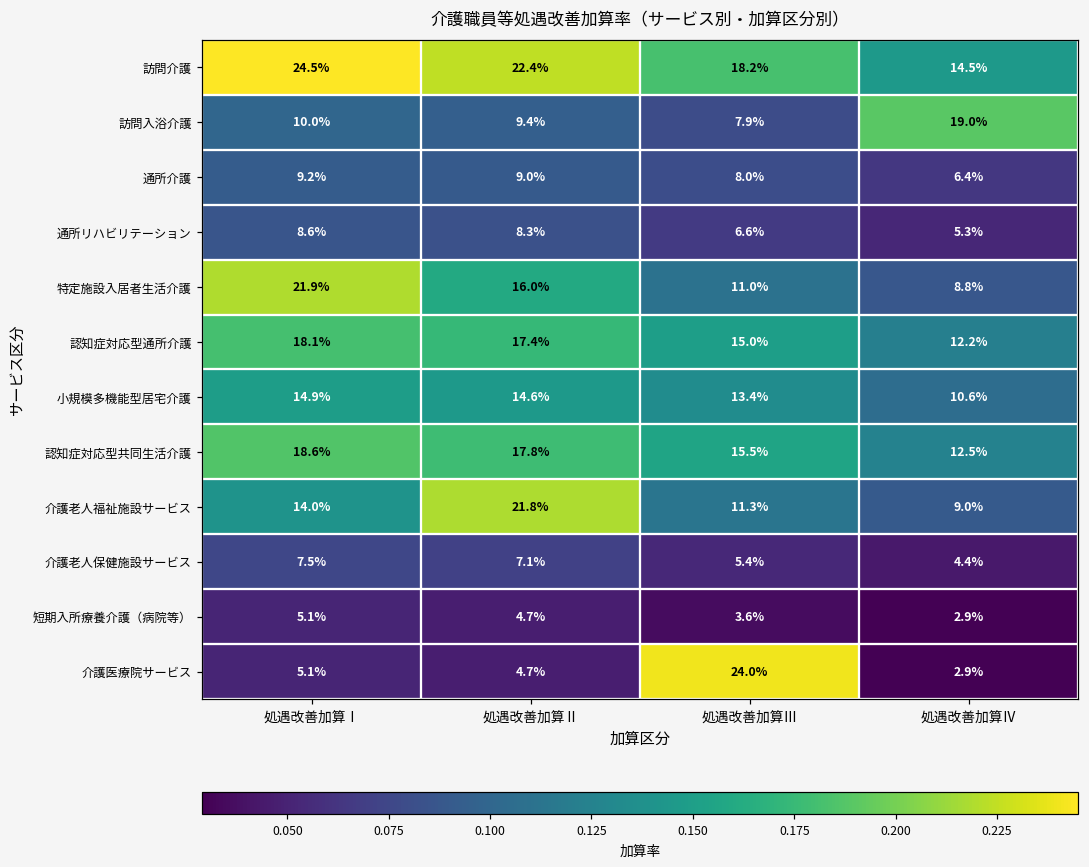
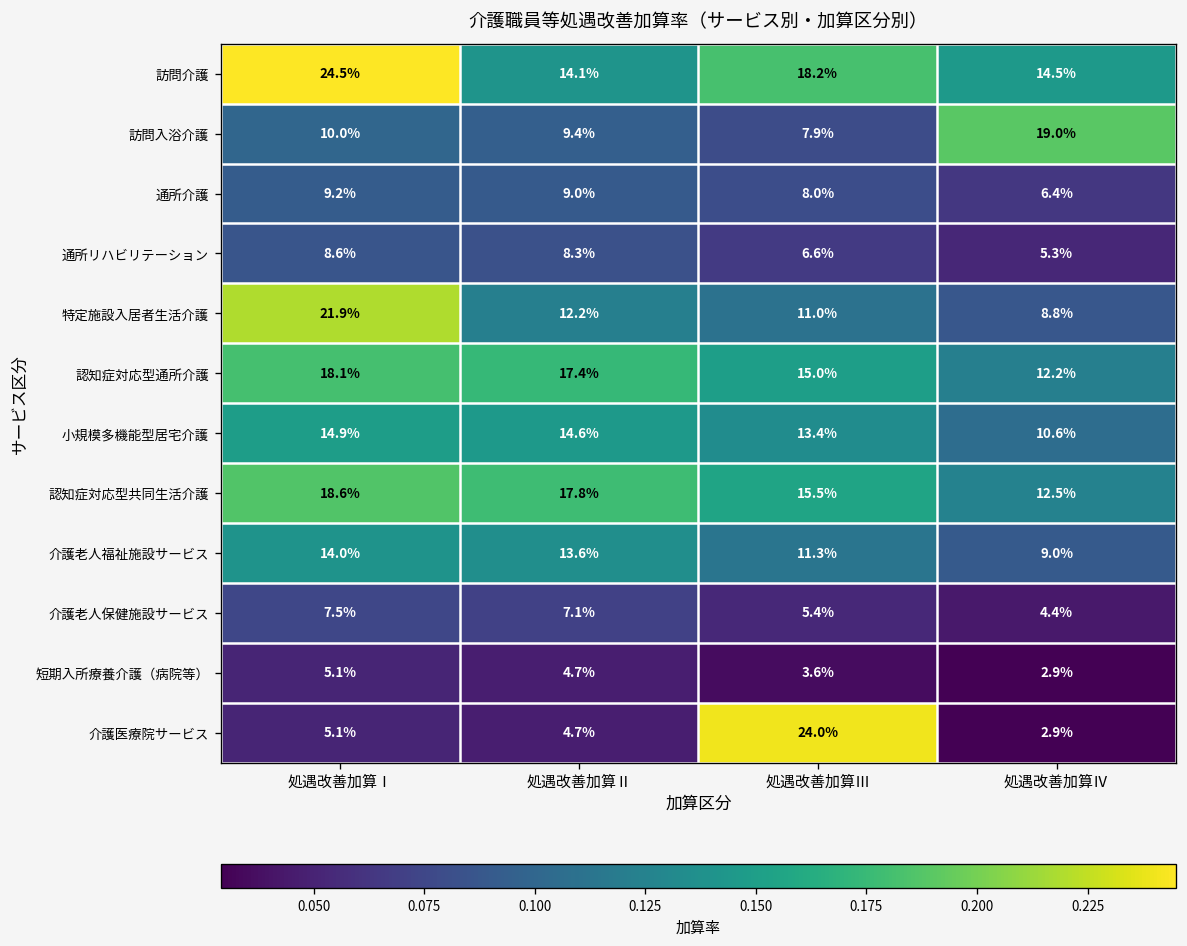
  {
    "訪問介護": {
      "処遇改善加算Ⅰ": "24.5%",
-     "処遇改善加算Ⅱ": "22.4%",
+     "処遇改善加算Ⅱ": "14.1%",
      "処遇改善加算Ⅲ": "18.2%",
      "処遇改善加算Ⅳ": "14.5%"
    },
    "訪問入浴介護": {
      "処遇改善加算Ⅰ": "10.0%",
      "処遇改善加算Ⅱ": "9.4%",
      "処遇改善加算Ⅲ": "7.9%",
      "処遇改善加算Ⅳ": "19.0%"
    },
    "通所介護": {
      "処遇改善加算Ⅰ": "9.2%",
      "処遇改善加算Ⅱ": "9.0%",
      "処遇改善加算Ⅲ": "8.0%",
      "処遇改善加算Ⅳ": "6.4%"
    },
    "通所リハビリテーション": {
      "処遇改善加算Ⅰ": "8.6%",
      "処遇改善加算Ⅱ": "8.3%",
      "処遇改善加算Ⅲ": "6.6%",
      "処遇改善加算Ⅳ": "5.3%"
    },
    "特定施設入居者生活介護": {
      "処遇改善加算Ⅰ": "21.9%",
-     "処遇改善加算Ⅱ": "16.0%",
+     "処遇改善加算Ⅱ": "12.2%",
      "処遇改善加算Ⅲ": "11.0%",
      "処遇改善加算Ⅳ": "8.8%"
    },
    "認知症対応型通所介護": {
      "処遇改善加算Ⅰ": "18.1%",
      "処遇改善加算Ⅱ": "17.4%",
      "処遇改善加算Ⅲ": "15.0%",
      "処遇改善加算Ⅳ": "12.2%"
    },
    "小規模多機能型居宅介護": {
      "処遇改善加算Ⅰ": "14.9%",
      "処遇改善加算Ⅱ": "14.6%",
      "処遇改善加算Ⅲ": "13.4%",
      "処遇改善加算Ⅳ": "10.6%"
    },
    "認知症対応型共同生活介護": {
      "処遇改善加算Ⅰ": "18.6%",
      "処遇改善加算Ⅱ": "17.8%",
      "処遇改善加算Ⅲ": "15.5%",
      "処遇改善加算Ⅳ": "12.5%"
    },
    "介護老人福祉施設サービス": {
      "処遇改善加算Ⅰ": "14.0%",
-     "処遇改善加算Ⅱ": "21.8%",
+     "処遇改善加算Ⅱ": "13.6%",
      "処遇改善加算Ⅲ": "11.3%",
      "処遇改善加算Ⅳ": "9.0%"
    },
    "介護老人保健施設サービス": {
      "処遇改善加算Ⅰ": "7.5%",
      "処遇改善加算Ⅱ": "7.1%",
      "処遇改善加算Ⅲ": "5.4%",
      "処遇改善加算Ⅳ": "4.4%"
    },
    "短期入所療養介護（病院等）": {
      "処遇改善加算Ⅰ": "5.1%",
      "処遇改善加算Ⅱ": "4.7%",
      "処遇改善加算Ⅲ": "3.6%",
      "処遇改善加算Ⅳ": "2.9%"
    },
    "介護医療院サービス": {
      "処遇改善加算Ⅰ": "5.1%",
      "処遇改善加算Ⅱ": "4.7%",
      "処遇改善加算Ⅲ": "24.0%",
      "処遇改善加算Ⅳ": "2.9%"
    }
  }
